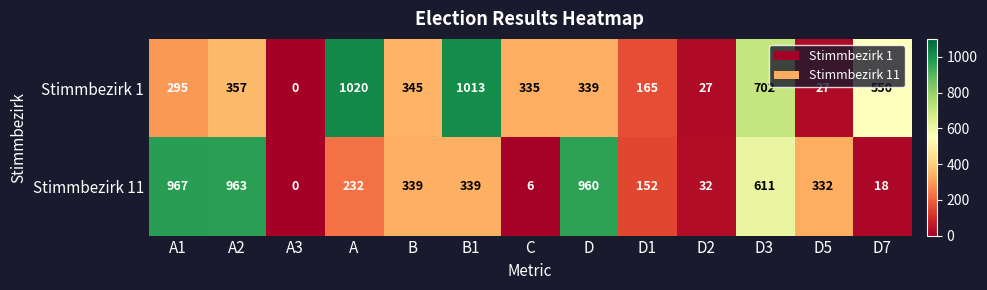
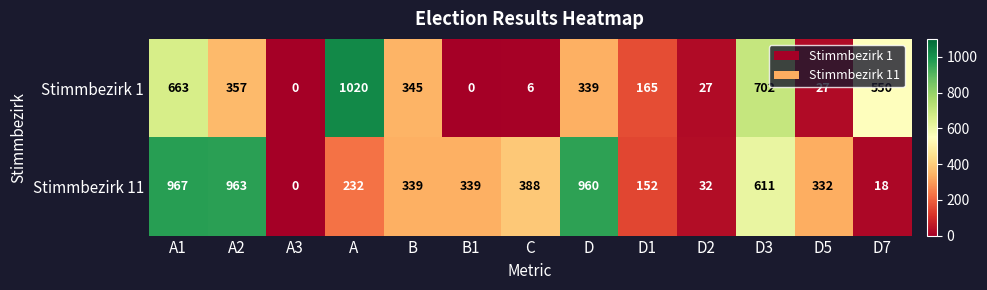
  {
    "Stimmbezirk 1": {
-     "A1": 295,
+     "A1": 663,
      "A2": 357,
      "A3": 0,
      "A": 1020,
      "B": 345,
-     "B1": 1013,
-     "C": 335,
+     "B1": 0,
+     "C": 6,
      "D": 339,
      "D1": 165,
      "D2": 27
    },
    "Stimmbezirk 11": {
      "A1": 967,
      "A2": 963,
      "A3": 0,
      "A": 232,
      "B": 339,
      "B1": 339,
-     "C": 6,
+     "C": 388,
      "D": 960,
      "D1": 152,
      "D2": 32,
      "D3": 611,
      "D5": 332,
      "D7": 18
    }
  }
